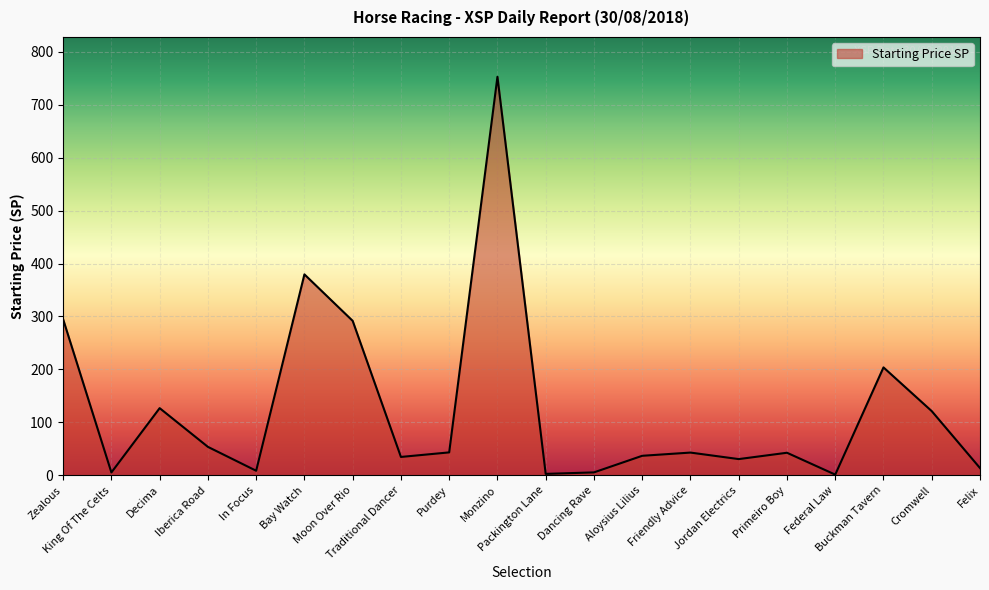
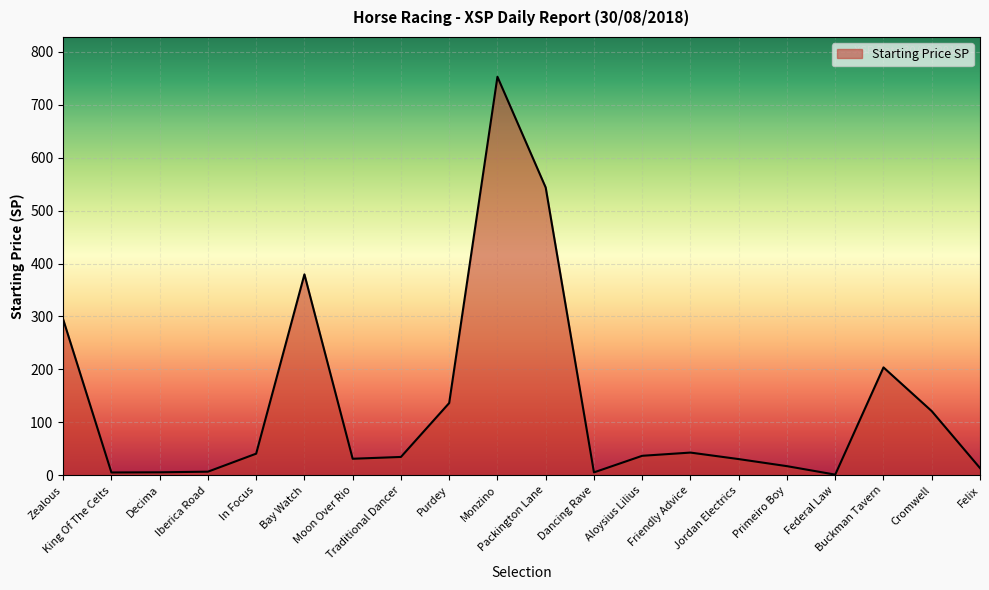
  {
    "Zealous": 290,
    "King Of The Celts": 10,
-   "Decima": 130,
-   "Iberica Road": 50,
-   "In Focus": 10,
+   "Decima": 10,
+   "Iberica Road": 10,
+   "In Focus": 40,
    "Bay Watch": 380,
-   "Moon Over Rio": 290,
+   "Moon Over Rio": 30,
    "Traditional Dancer": 30,
-   "Purdey": 40,
+   "Purdey": 140,
    "Monzino": 750,
-   "Packington Lane": 0,
+   "Packington Lane": 540,
    "Dancing Rave": 10,
    "Aloysius Lilius": 40,
    "Friendly Advice": 40,
    "Jordan Electrics": 30,
-   "Primeiro Boy": 40,
+   "Primeiro Boy": 20,
    "Federal Law": 0,
    "Buckman Tavern": 200,
    "Cromwell": 120,
    "Felix": 10
  }
